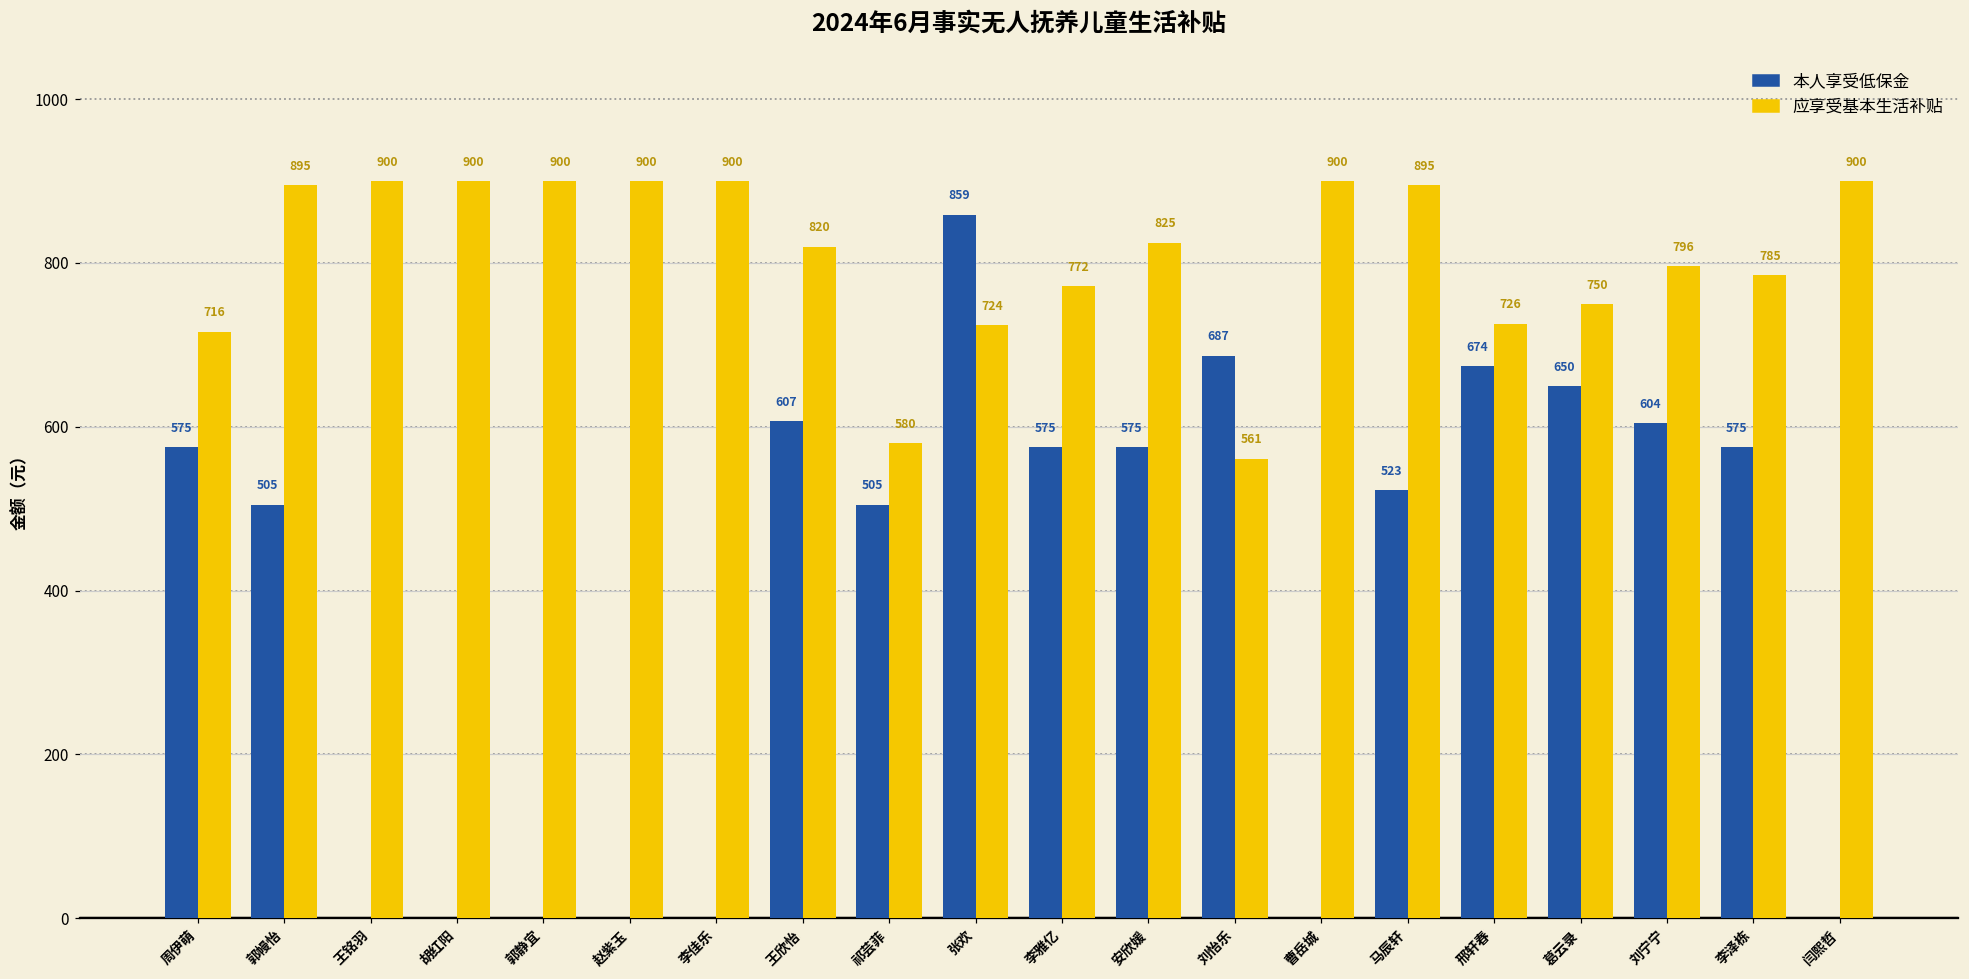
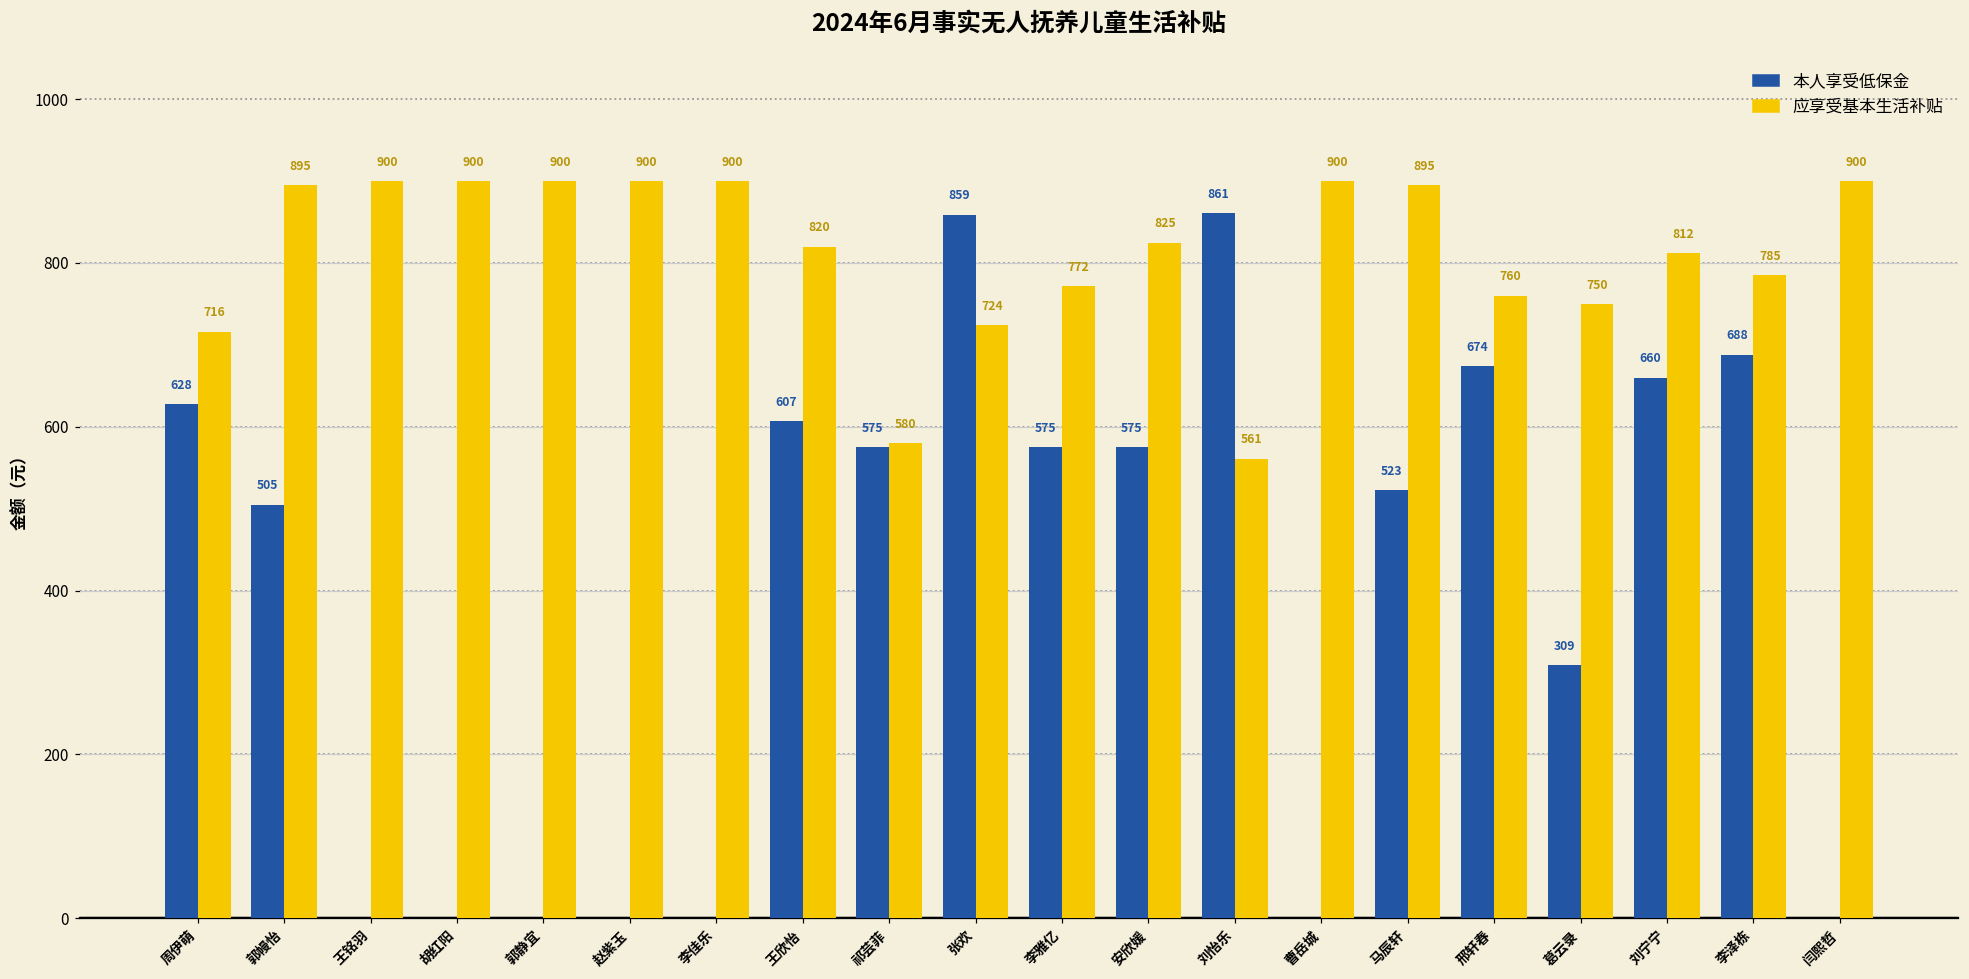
  {
    "本人享受低保金": {
-     "周伊萌": 575,
+     "周伊萌": 628,
      "郭幔怡": 505,
      "王欣怡": 607,
-     "祁芸菲": 505,
+     "祁芸菲": 575,
      "张欢": 859,
      "李雅亿": 575,
      "安欣媛": 575,
-     "刘怡乐": 687,
+     "刘怡乐": 861,
      "马辰轩": 523,
      "邢轩春": 674,
-     "葛云录": 650,
-     "刘宁宁": 604,
-     "李泽栋": 575
+     "葛云录": 309,
+     "刘宁宁": 660,
+     "李泽栋": 688
    },
    "应享受基本生活补贴": {
      "周伊萌": 716,
      "郭幔怡": 895,
      "王铭羽": 900,
      "胡红阳": 900,
      "郭静宜": 900,
      "赵紫玉": 900,
      "李佳乐": 900,
      "王欣怡": 820,
      "祁芸菲": 580,
      "张欢": 724,
      "李雅亿": 772,
      "安欣媛": 825,
      "刘怡乐": 561,
      "曹岳城": 900,
      "马辰轩": 895,
-     "邢轩春": 726,
+     "邢轩春": 760,
      "葛云录": 750,
-     "刘宁宁": 796,
+     "刘宁宁": 812,
      "李泽栋": 785,
      "闫熙哲": 900
    }
  }
